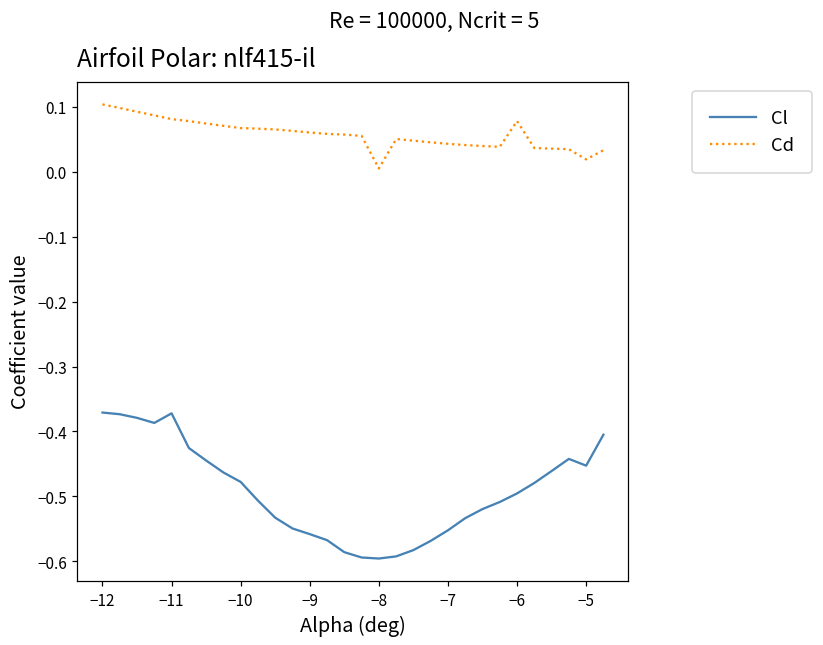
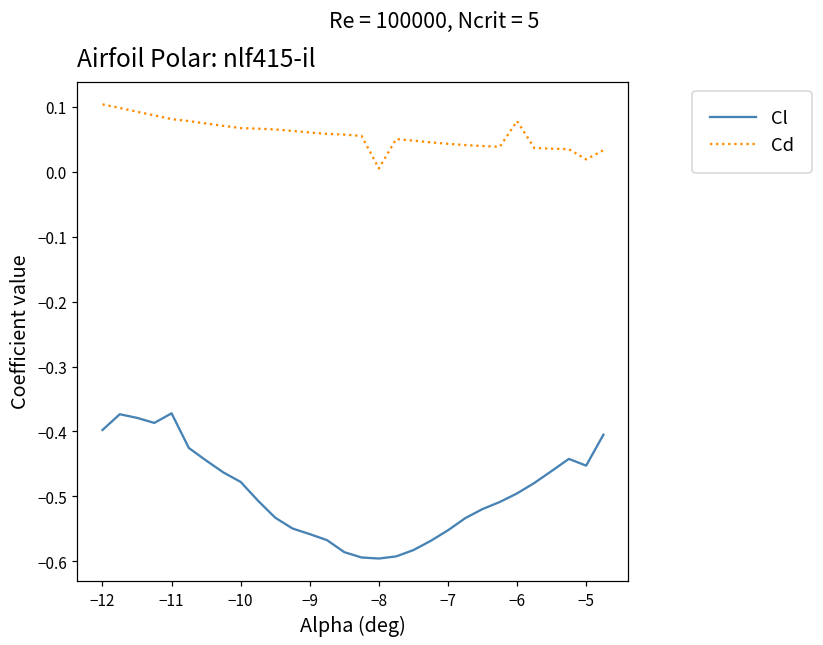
  {
    "Cl": {
-     "−12": -0.37,
+     "−12": -0.40,
      "−11": -0.37,
      "−10": -0.48,
      "−9": -0.56,
      "−8": -0.60,
      "−7": -0.55,
      "−6": -0.50,
      "−5": -0.45
    },
    "Cd": {
      "−12": 0.10,
      "−11": 0.08,
      "−10": 0.07,
      "−9": 0.06,
      "−8": 0.01,
      "−7": 0.04,
      "−6": 0.08,
      "−5": 0.02
    }
  }
